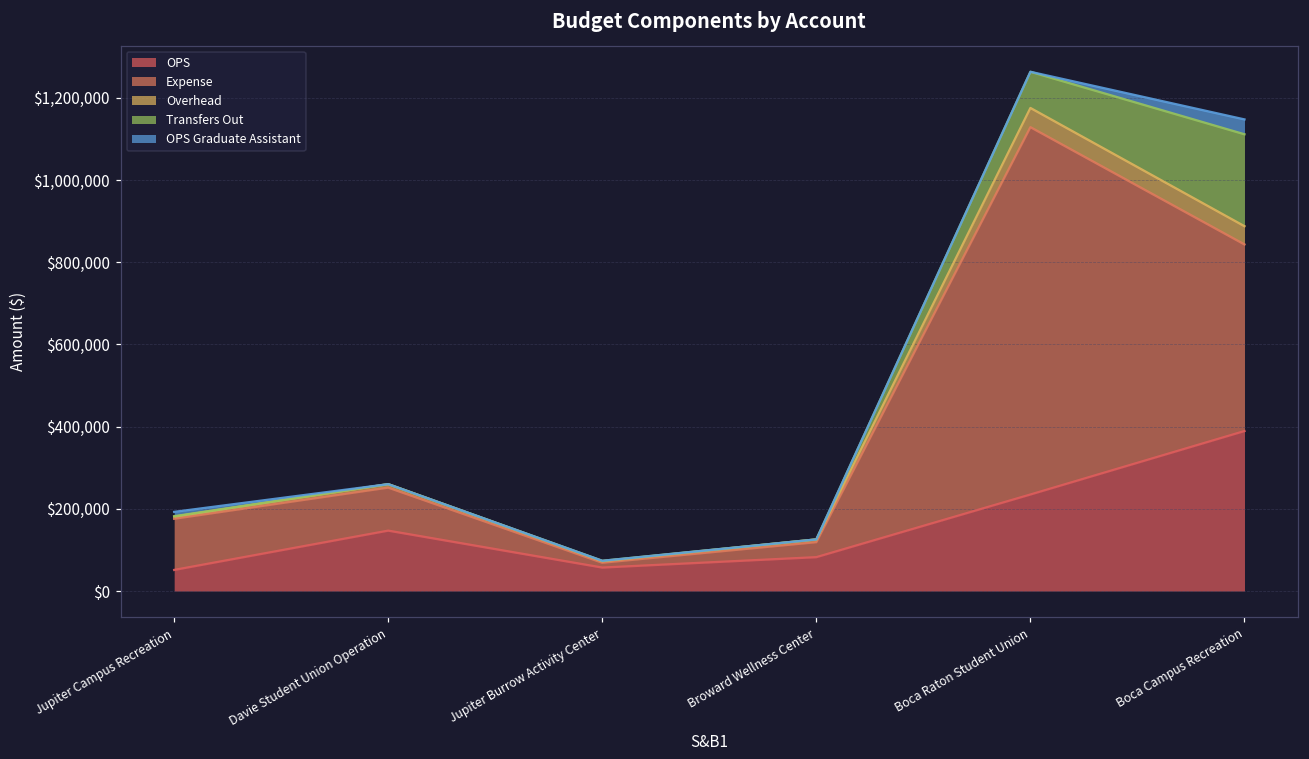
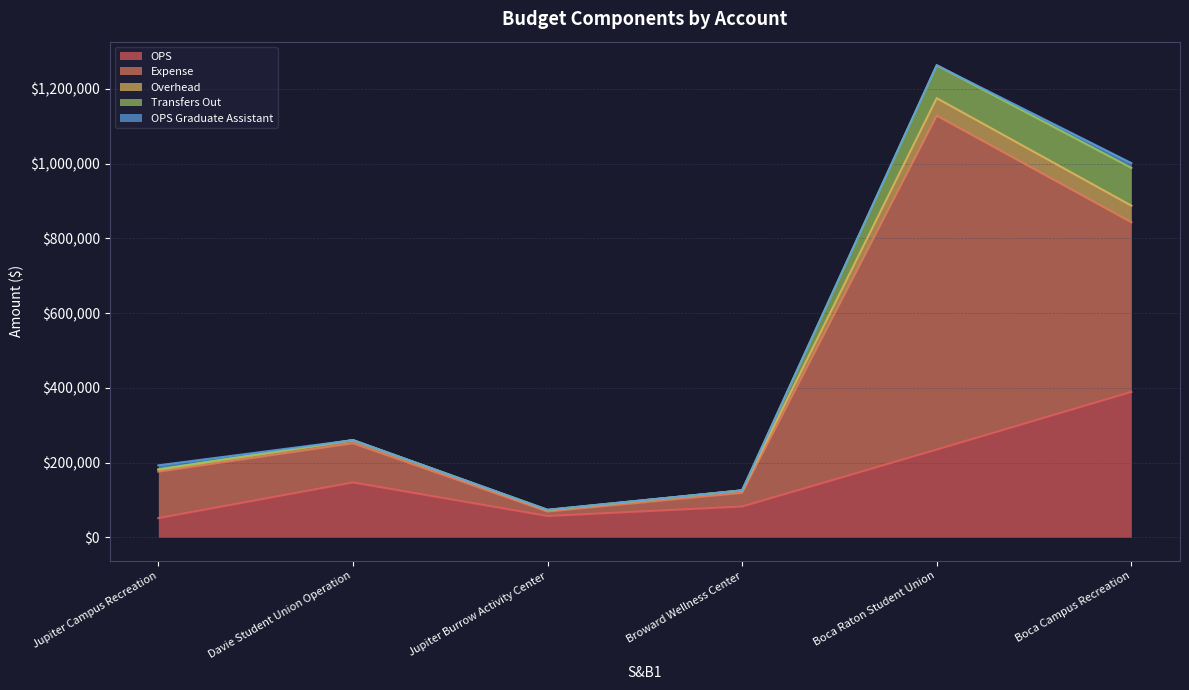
  {
    "Transfers Out": {
-     "Boca Campus Recreation": "$220,000"
+     "Boca Campus Recreation": "$100,000"
    },
    "OPS Graduate Assistant": {
      "Jupiter Campus Recreation": "$10,000",
-     "Boca Campus Recreation": "$40,000"
+     "Boca Campus Recreation": "$10,000"
    }
  }
